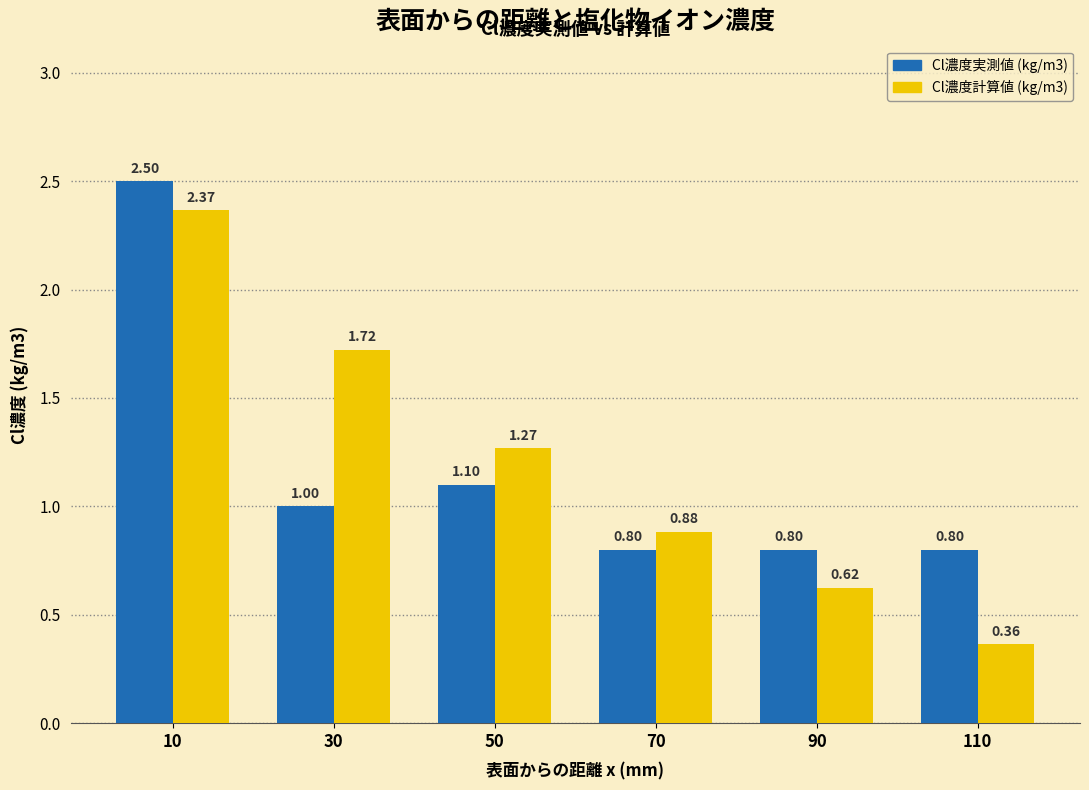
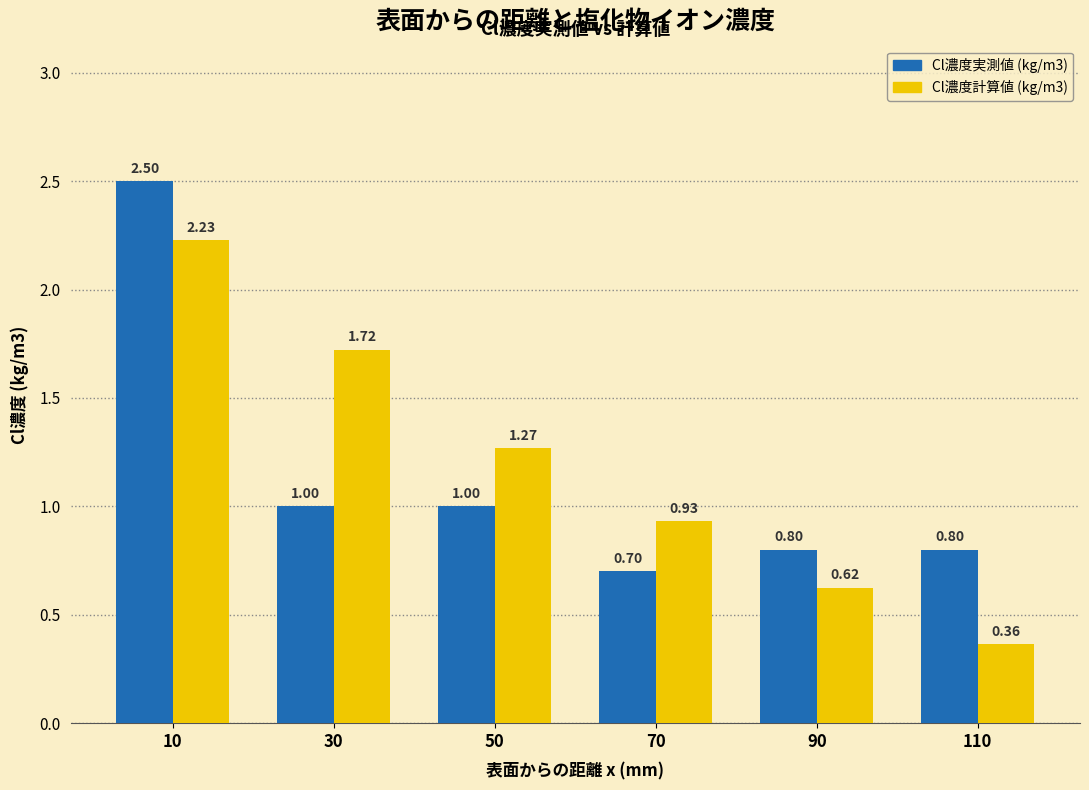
  {
    "Cl濃度実測値 (kg/m3)": {
      "10": 2.50,
      "30": 1.00,
-     "50": 1.10,
-     "70": 0.80,
+     "50": 1.00,
+     "70": 0.70,
      "90": 0.80,
      "110": 0.80
    },
    "Cl濃度計算値 (kg/m3)": {
-     "10": 2.37,
+     "10": 2.23,
      "30": 1.72,
      "50": 1.27,
-     "70": 0.88,
+     "70": 0.93,
      "90": 0.62,
      "110": 0.36
    }
  }
